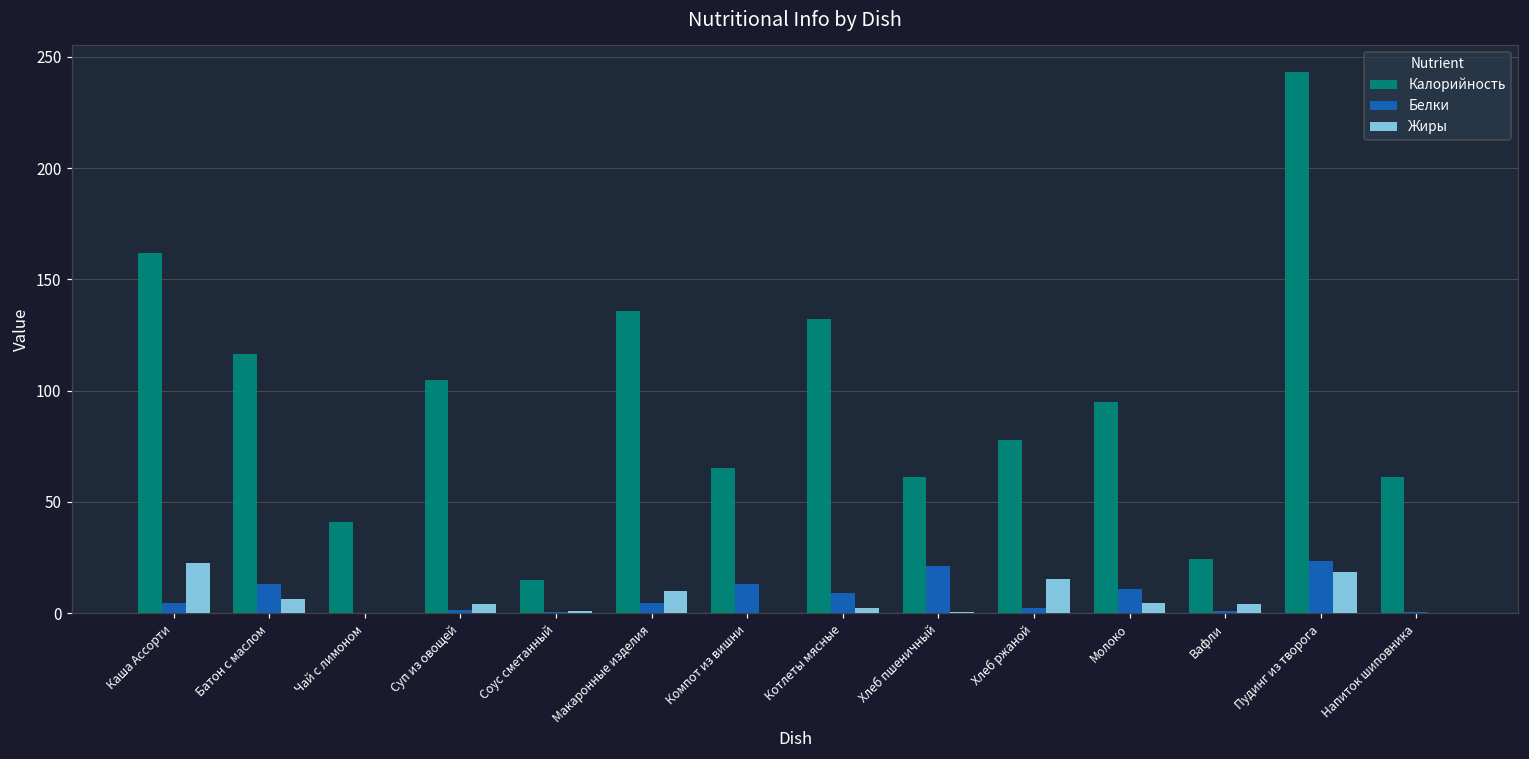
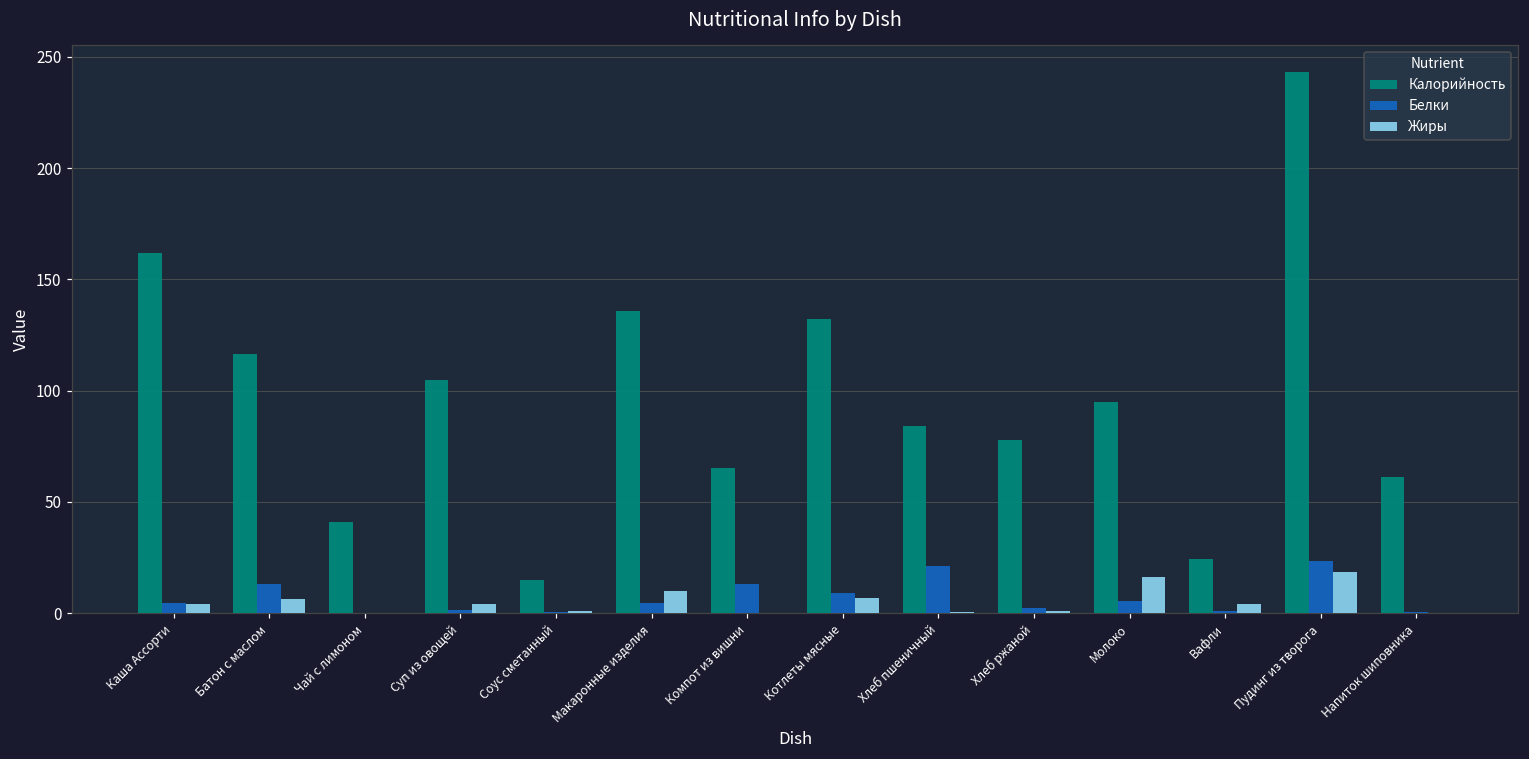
  {
    "Калорийность": {
      "Каша Ассорти": 162,
      "Батон с маслом": 117,
      "Чай с лимоном": 41,
      "Суп из овощей": 105,
      "Соус сметанный": 15,
      "Макаронные изделия": 136,
      "Компот из вишни": 65,
      "Котлеты мясные": 132,
-     "Хлеб пшеничный": 61,
+     "Хлеб пшеничный": 84,
      "Хлеб ржаной": 78,
      "Молоко": 95,
      "Вафли": 24,
      "Пудинг из творога": 243,
      "Напиток шиповника": 61
    },
    "Белки": {
      "Каша Ассорти": 4,
      "Батон с маслом": 13,
      "Суп из овощей": 1,
      "Макаронные изделия": 5,
      "Компот из вишни": 13,
      "Котлеты мясные": 9,
      "Хлеб пшеничный": 21,
      "Хлеб ржаной": 2,
-     "Молоко": 11,
+     "Молоко": 5,
      "Пудинг из творога": 24
    },
    "Жиры": {
-     "Каша Ассорти": 23,
+     "Каша Ассорти": 4,
      "Батон с маслом": 6,
      "Суп из овощей": 4,
      "Макаронные изделия": 10,
-     "Котлеты мясные": 2,
-     "Хлеб ржаной": 15,
-     "Молоко": 4,
+     "Котлеты мясные": 7,
+     "Хлеб ржаной": 1,
+     "Молоко": 16,
      "Вафли": 4,
      "Пудинг из творога": 19
    }
  }
